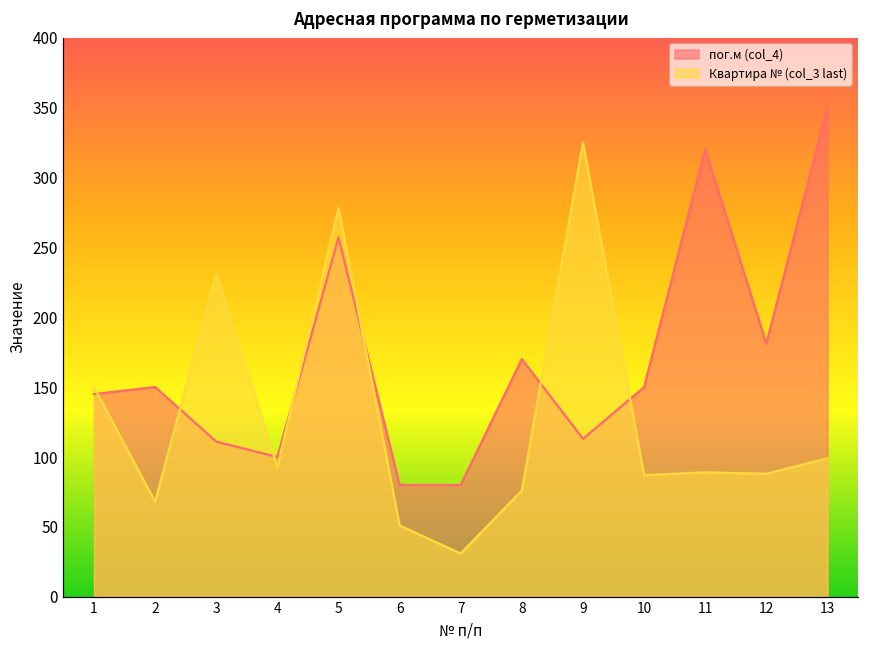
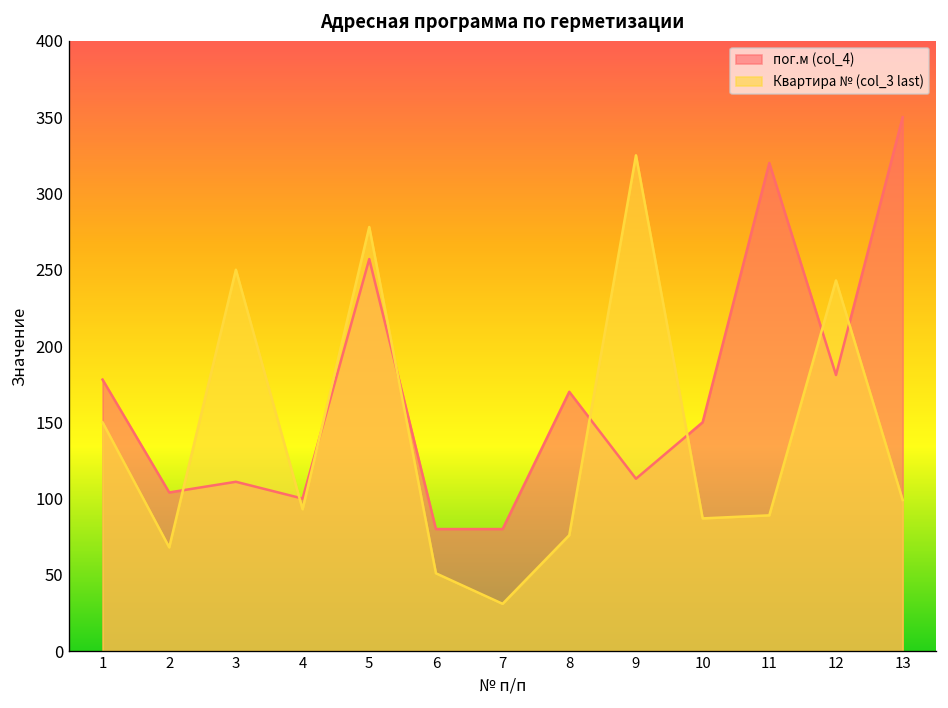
  {
    "пог.м (col_4)": {
-     "1": 145,
-     "2": 150,
+     "1": 178,
+     "2": 104,
      "3": 111,
      "4": 100,
      "5": 257,
      "6": 80,
      "7": 80,
      "8": 170,
      "9": 113,
      "10": 150,
      "11": 320,
      "12": 181,
      "13": 350
    },
    "Квартира № (col_3 last)": {
      "1": 150,
      "2": 68,
-     "3": 231,
+     "3": 250,
      "4": 93,
      "5": 278,
      "6": 51,
      "7": 31,
      "8": 76,
      "9": 325,
      "10": 87,
      "11": 89,
-     "12": 88,
+     "12": 243,
      "13": 99
    }
  }
